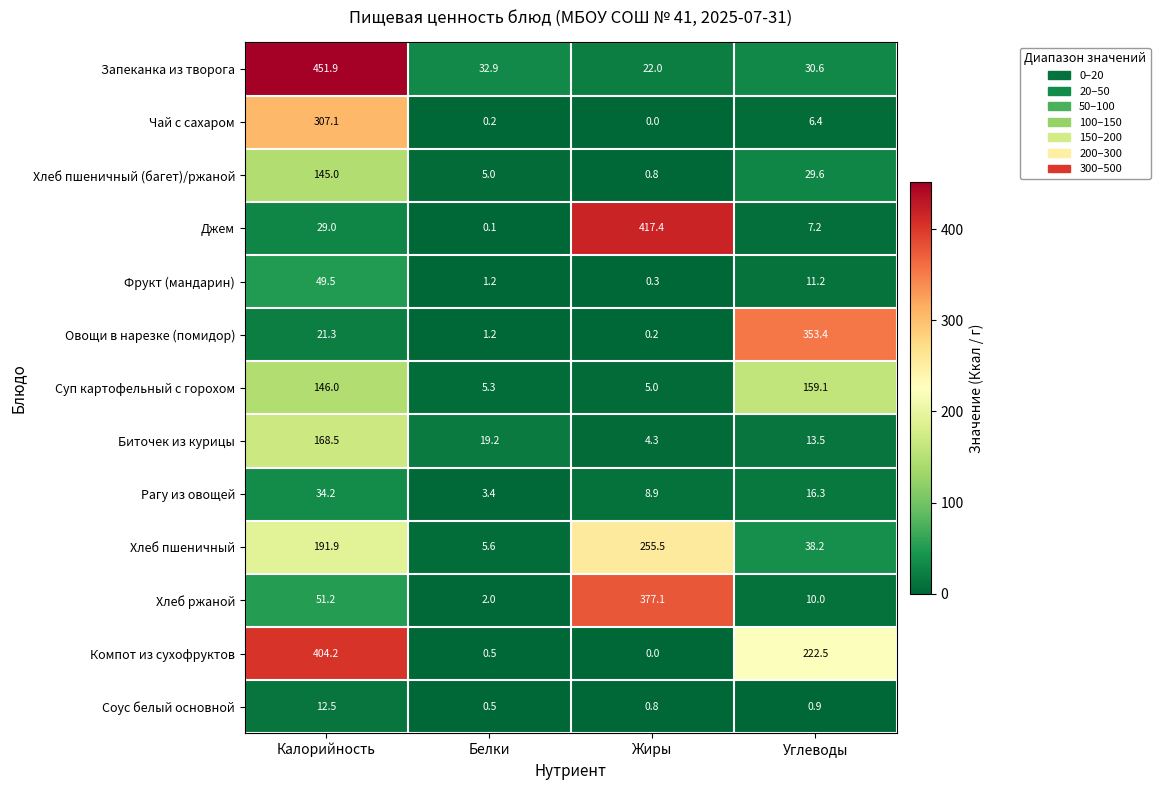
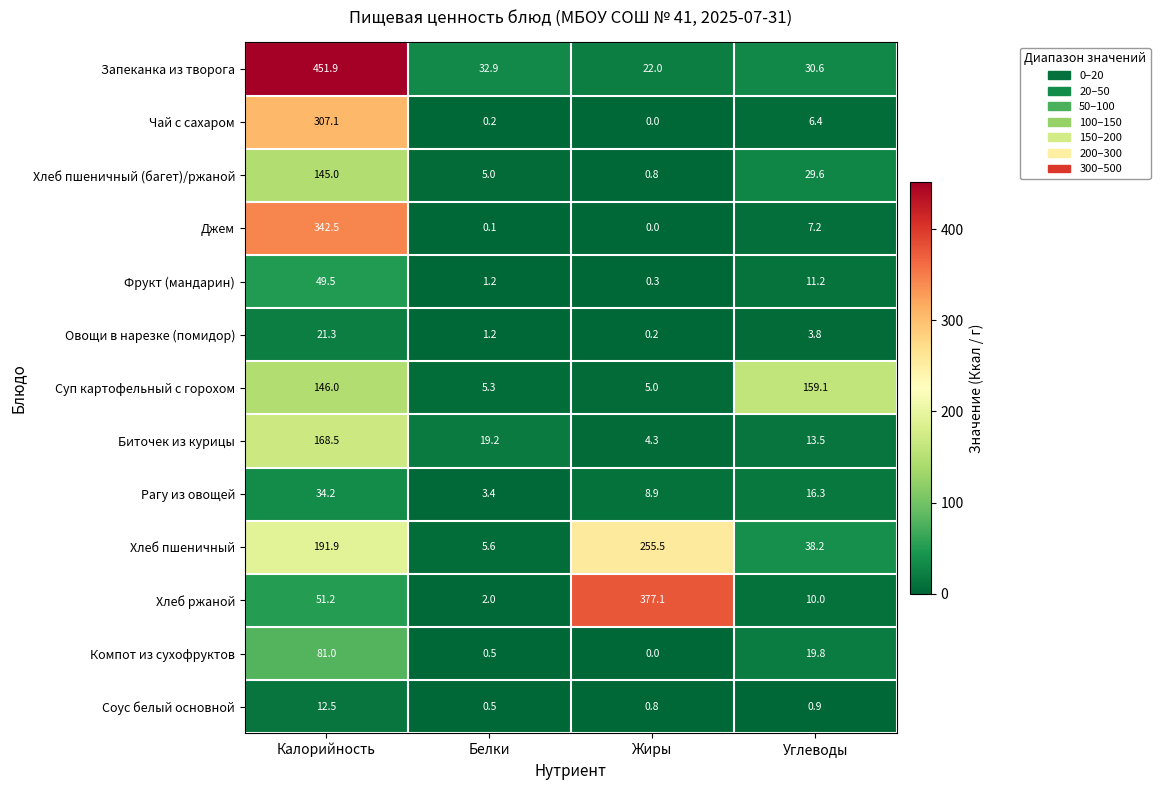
  {
    "Запеканка из творога": {
      "Калорийность": 451.9,
      "Белки": 32.9,
      "Жиры": 22.0,
      "Углеводы": 30.6
    },
    "Чай с сахаром": {
      "Калорийность": 307.1,
      "Белки": 0.2,
      "Жиры": 0.0,
      "Углеводы": 6.4
    },
    "Хлеб пшеничный (багет)/ржаной": {
      "Калорийность": 145.0,
      "Белки": 5.0,
      "Жиры": 0.8,
      "Углеводы": 29.6
    },
    "Джем": {
-     "Калорийность": 29.0,
+     "Калорийность": 342.5,
      "Белки": 0.1,
-     "Жиры": 417.4,
+     "Жиры": 0.0,
      "Углеводы": 7.2
    },
    "Фрукт (мандарин)": {
      "Калорийность": 49.5,
      "Белки": 1.2,
      "Жиры": 0.3,
      "Углеводы": 11.2
    },
    "Овощи в нарезке (помидор)": {
      "Калорийность": 21.3,
      "Белки": 1.2,
      "Жиры": 0.2,
-     "Углеводы": 353.4
+     "Углеводы": 3.8
    },
    "Суп картофельный с горохом": {
      "Калорийность": 146.0,
      "Белки": 5.3,
      "Жиры": 5.0,
      "Углеводы": 159.1
    },
    "Биточек из курицы": {
      "Калорийность": 168.5,
      "Белки": 19.2,
      "Жиры": 4.3,
      "Углеводы": 13.5
    },
    "Рагу из овощей": {
      "Калорийность": 34.2,
      "Белки": 3.4,
      "Жиры": 8.9,
      "Углеводы": 16.3
    },
    "Хлеб пшеничный": {
      "Калорийность": 191.9,
      "Белки": 5.6,
      "Жиры": 255.5,
      "Углеводы": 38.2
    },
    "Хлеб ржаной": {
      "Калорийность": 51.2,
      "Белки": 2.0,
      "Жиры": 377.1,
      "Углеводы": 10.0
    },
    "Компот из сухофруктов": {
-     "Калорийность": 404.2,
+     "Калорийность": 81.0,
      "Белки": 0.5,
      "Жиры": 0.0,
-     "Углеводы": 222.5
+     "Углеводы": 19.8
    },
    "Соус белый основной": {
      "Калорийность": 12.5,
      "Белки": 0.5,
      "Жиры": 0.8,
      "Углеводы": 0.9
    }
  }
